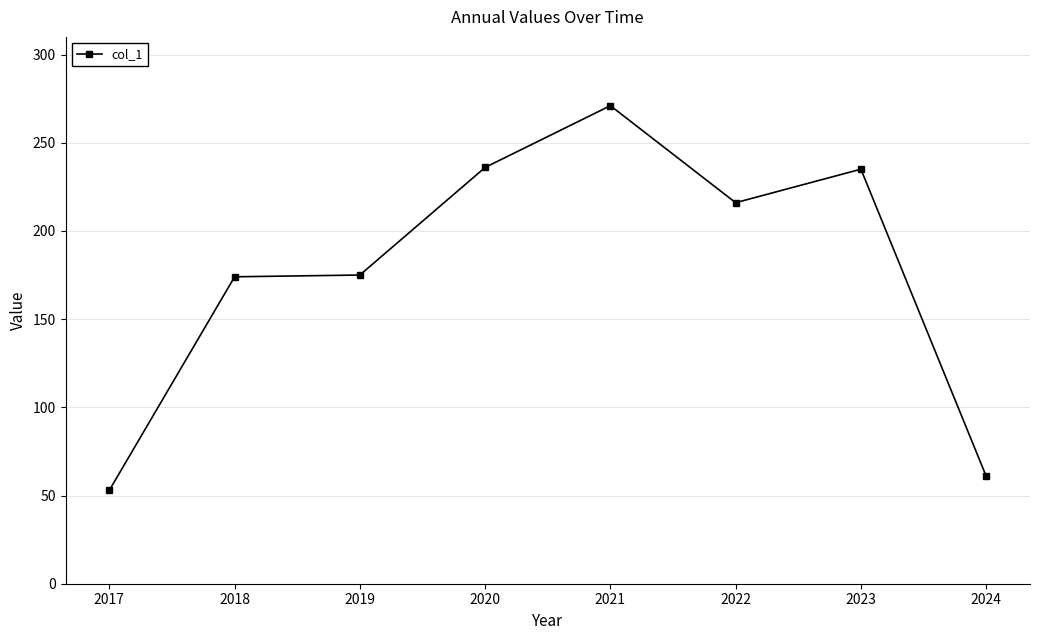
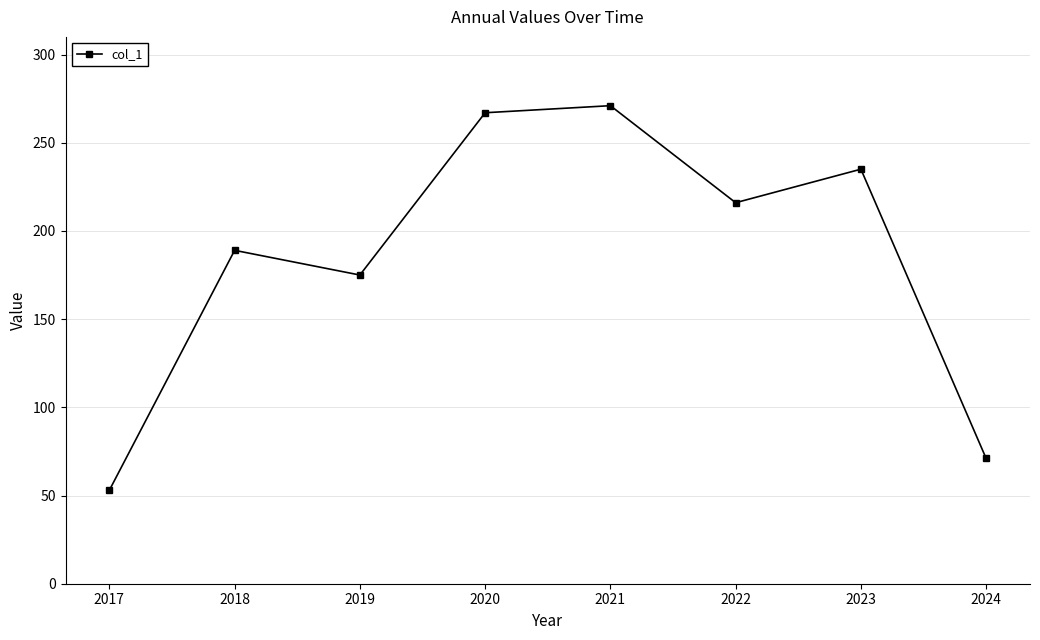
  {
    "2017": 53,
-   "2018": 174,
+   "2018": 189,
    "2019": 175,
-   "2020": 236,
+   "2020": 267,
    "2021": 271,
    "2022": 216,
    "2023": 235,
-   "2024": 61
+   "2024": 71
  }
